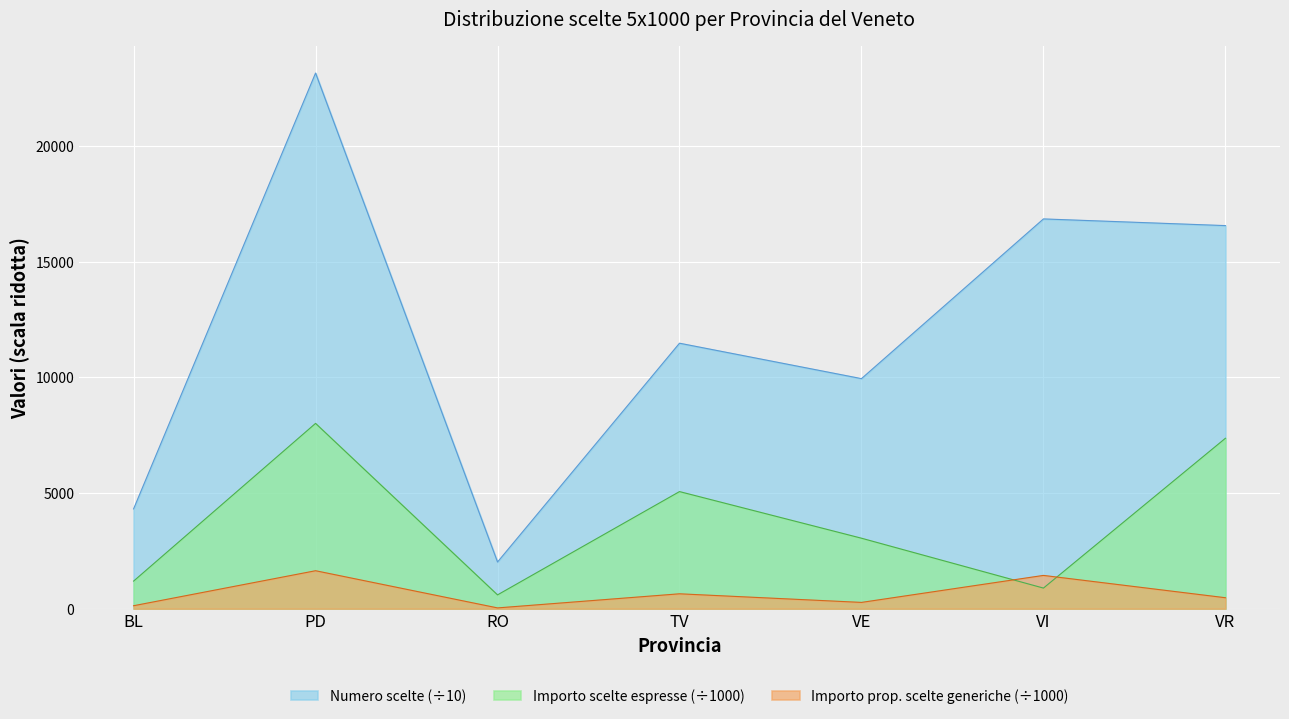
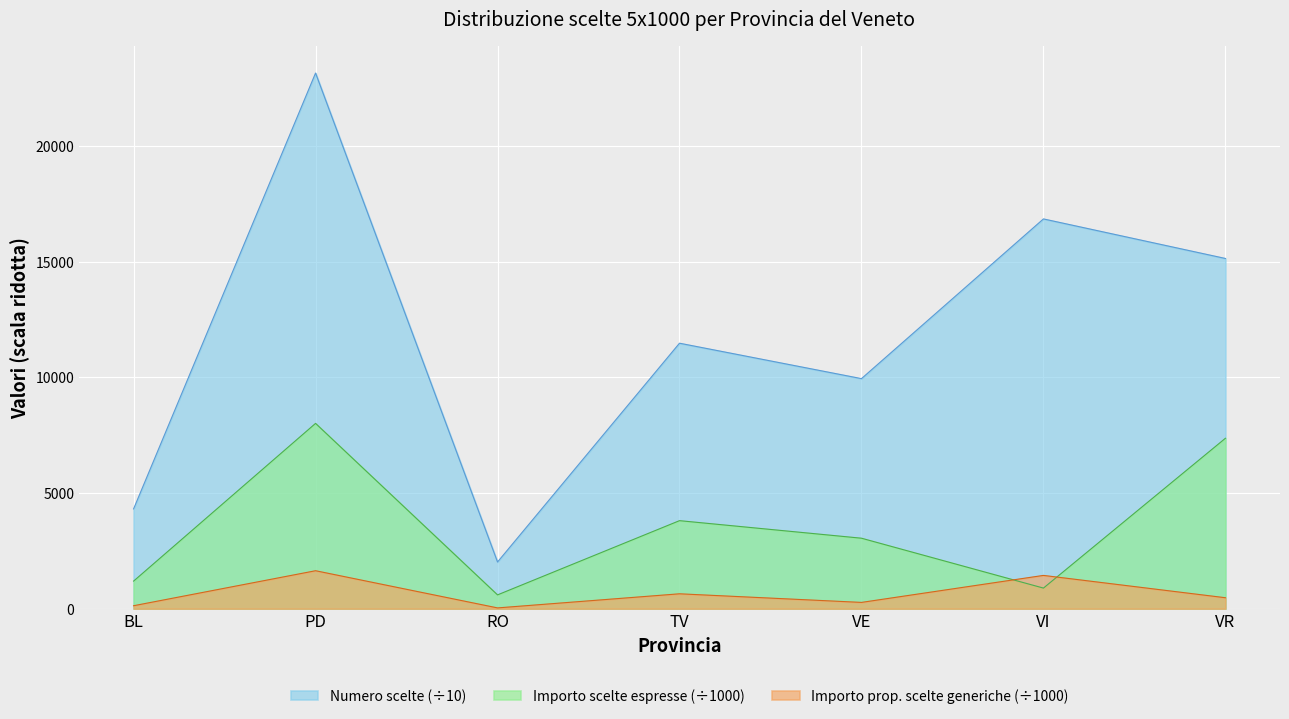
  {
    "Numero scelte (÷10)": {
      "BL": 4300,
      "PD": 23200,
      "RO": 2000,
      "TV": 11500,
      "VE": 9900,
      "VI": 16800,
-     "VR": 16600
+     "VR": 15100
    },
    "Importo scelte espresse (÷1000)": {
      "BL": 1200,
      "PD": 8000,
      "RO": 600,
-     "TV": 5100,
+     "TV": 3800,
      "VE": 3000,
      "VI": 900,
      "VR": 7400
    },
    "Importo prop. scelte generiche (÷1000)": {
      "BL": 100,
      "PD": 1600,
      "RO": 0,
      "TV": 600,
      "VE": 300,
      "VI": 1400,
      "VR": 500
    }
  }
